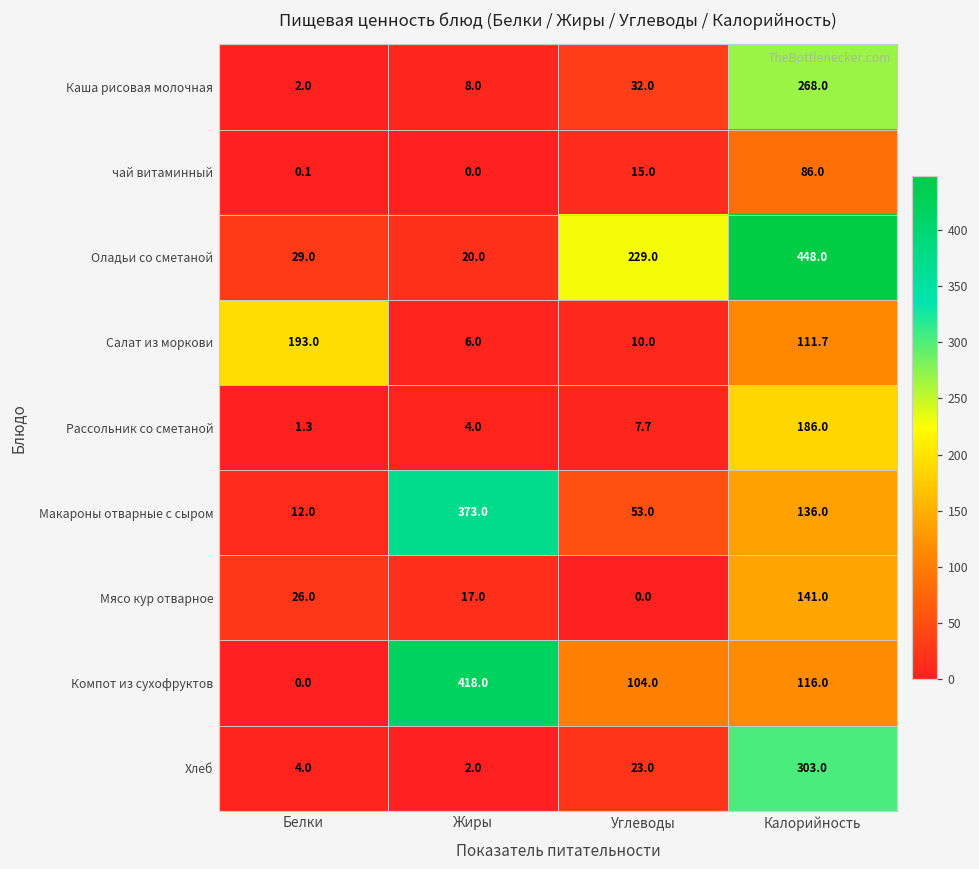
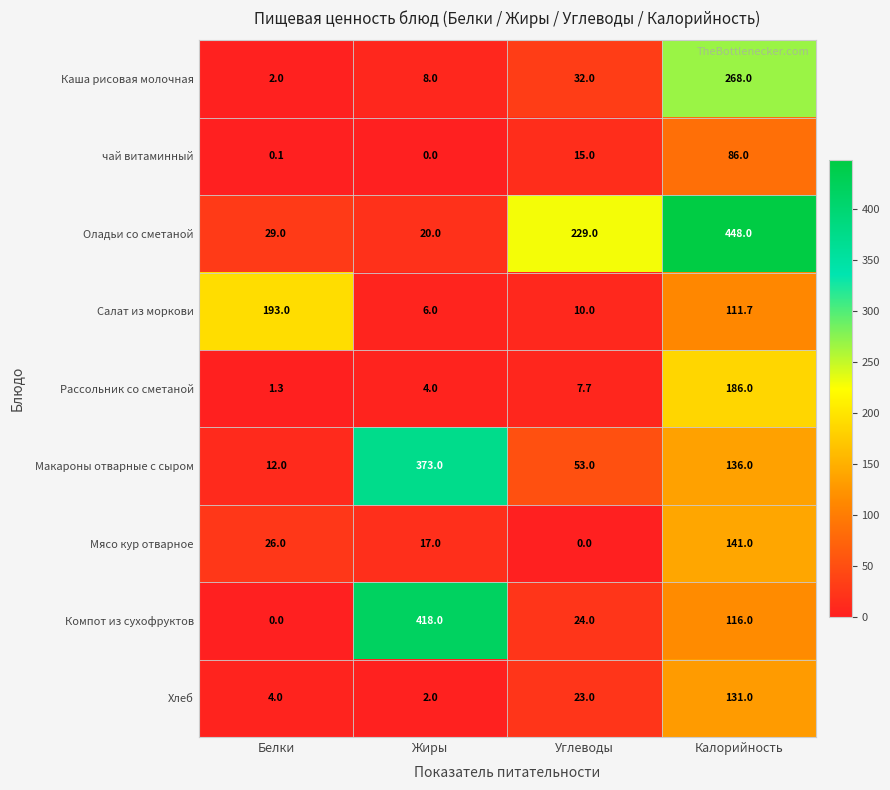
  {
    "Каша рисовая молочная": {
      "Белки": 2.0,
      "Жиры": 8.0,
      "Углеводы": 32.0
    },
    "чай витаминный": {
      "Белки": 0.1,
      "Жиры": 0.0,
      "Углеводы": 15.0,
      "Калорийность": 86.0
    },
    "Оладьи со сметаной": {
      "Белки": 29.0,
      "Жиры": 20.0,
      "Углеводы": 229.0,
      "Калорийность": 448.0
    },
    "Салат из моркови": {
      "Белки": 193.0,
      "Жиры": 6.0,
      "Углеводы": 10.0,
      "Калорийность": 111.7
    },
    "Рассольник со сметаной": {
      "Белки": 1.3,
      "Жиры": 4.0,
      "Углеводы": 7.7,
      "Калорийность": 186.0
    },
    "Макароны отварные с сыром": {
      "Белки": 12.0,
      "Жиры": 373.0,
      "Углеводы": 53.0,
      "Калорийность": 136.0
    },
    "Мясо кур отварное": {
      "Белки": 26.0,
      "Жиры": 17.0,
      "Углеводы": 0.0,
      "Калорийность": 141.0
    },
    "Компот из сухофруктов": {
      "Белки": 0.0,
      "Жиры": 418.0,
-     "Углеводы": 104.0,
+     "Углеводы": 24.0,
      "Калорийность": 116.0
    },
    "Хлеб": {
      "Белки": 4.0,
      "Жиры": 2.0,
      "Углеводы": 23.0,
-     "Калорийность": 303.0
+     "Калорийность": 131.0
    }
  }
